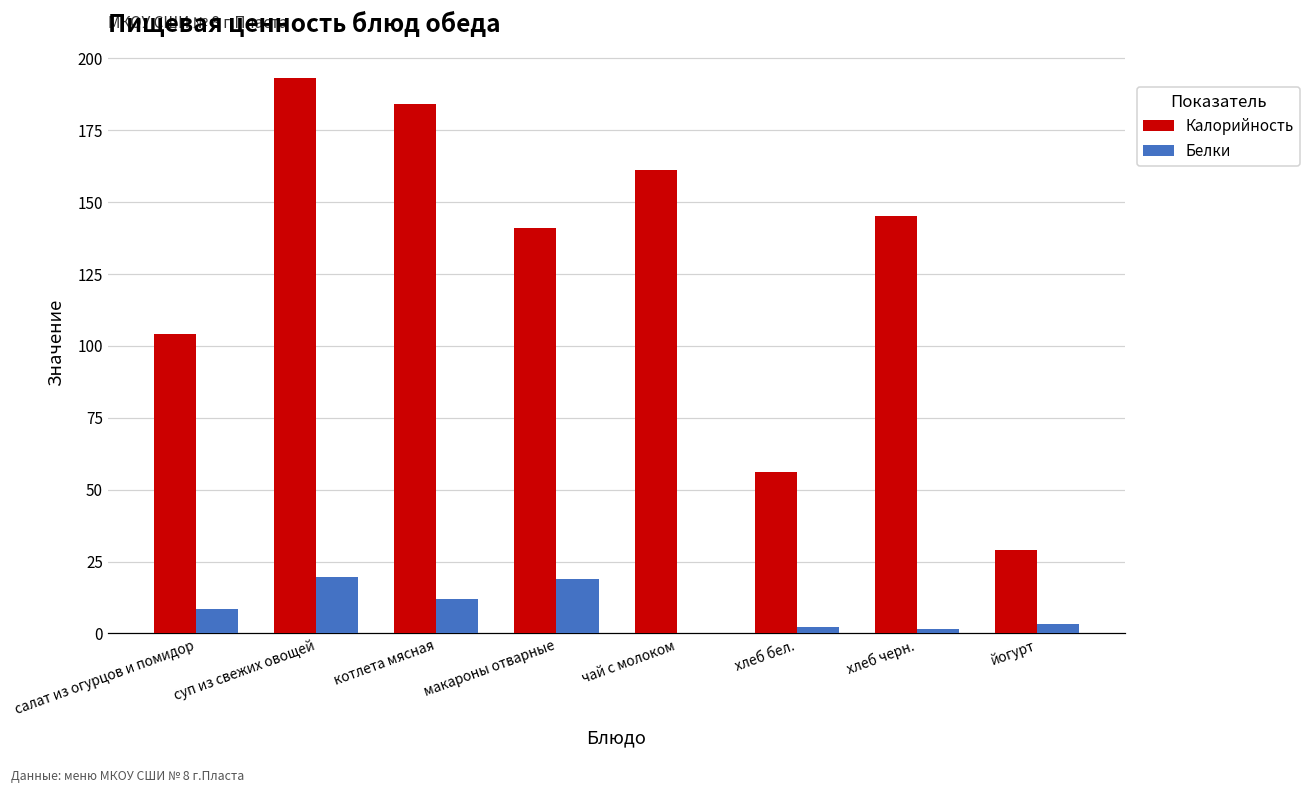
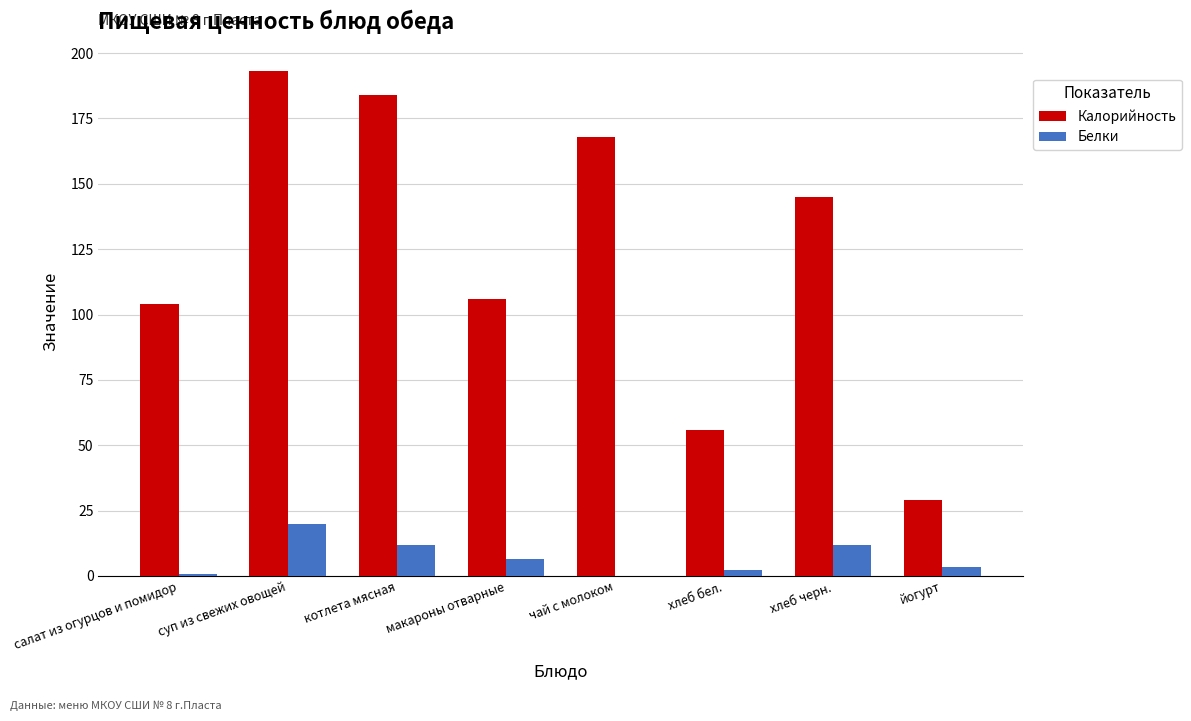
  {
    "Калорийность": {
      "салат из огурцов и помидор": 104,
      "суп из свежих овощей": 193,
      "котлета мясная": 184,
-     "макароны отварные": 141,
-     "чай с молоком": 161,
+     "макароны отварные": 106,
+     "чай с молоком": 168,
      "хлеб бел.": 56,
      "хлеб черн.": 145,
      "йогурт": 29
    },
    "Белки": {
-     "салат из огурцов и помидор": 9,
+     "салат из огурцов и помидор": 1,
      "суп из свежих овощей": 20,
      "котлета мясная": 12,
-     "макароны отварные": 19,
+     "макароны отварные": 7,
      "чай с молоком": 0,
      "хлеб бел.": 2,
-     "хлеб черн.": 2,
+     "хлеб черн.": 12,
      "йогурт": 3
    }
  }
